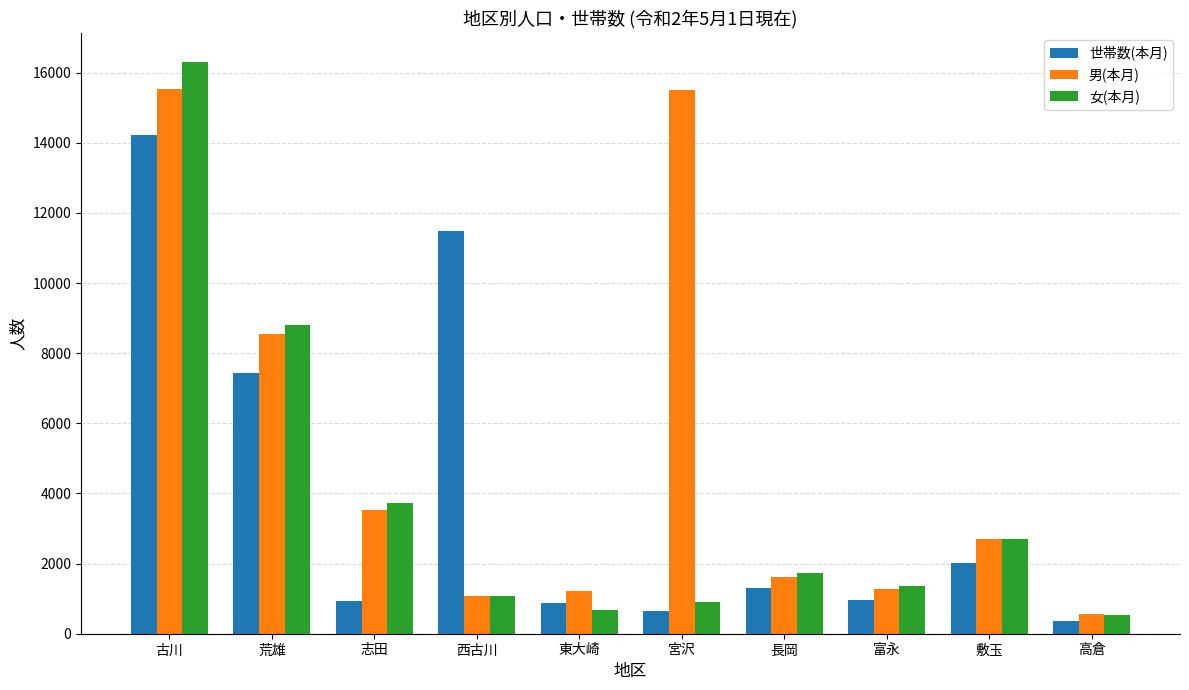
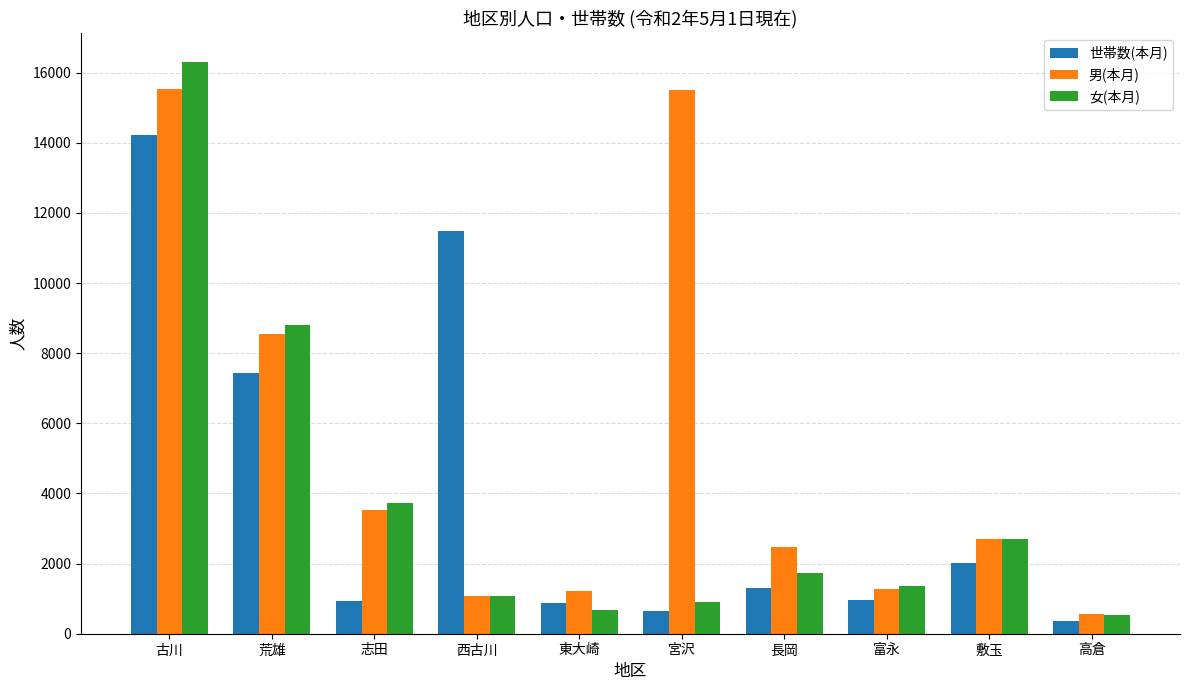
  {
    "世帯数(本月)": {
      "古川": 14200,
      "荒雄": 7400,
      "志田": 900,
      "西古川": 11500,
      "東大崎": 900,
      "宮沢": 600,
      "長岡": 1300,
      "富永": 1000,
      "敷玉": 2000,
      "高倉": 400
    },
    "男(本月)": {
      "古川": 15500,
      "荒雄": 8500,
      "志田": 3500,
      "西古川": 1100,
      "東大崎": 1200,
      "宮沢": 15500,
-     "長岡": 1600,
+     "長岡": 2500,
      "富永": 1300,
      "敷玉": 2700,
      "高倉": 600
    },
    "女(本月)": {
      "古川": 16300,
      "荒雄": 8800,
      "志田": 3700,
      "西古川": 1100,
      "東大崎": 700,
      "宮沢": 900,
      "長岡": 1700,
      "富永": 1400,
      "敷玉": 2700,
      "高倉": 500
    }
  }
